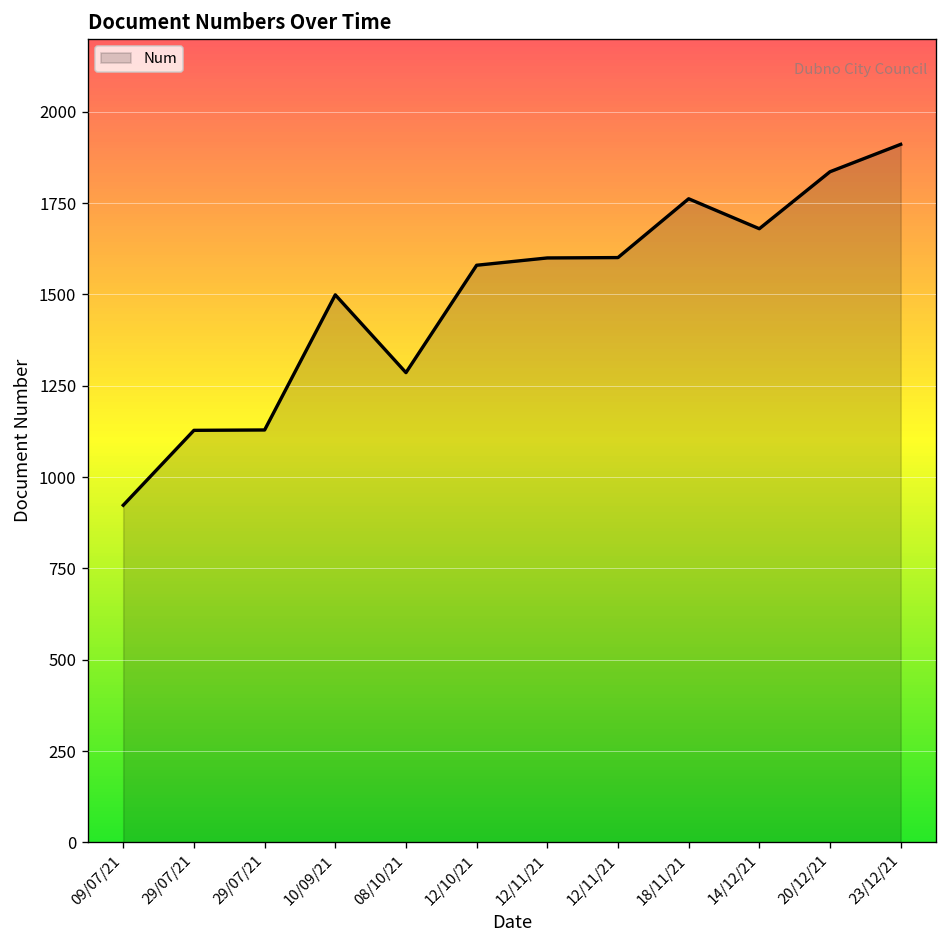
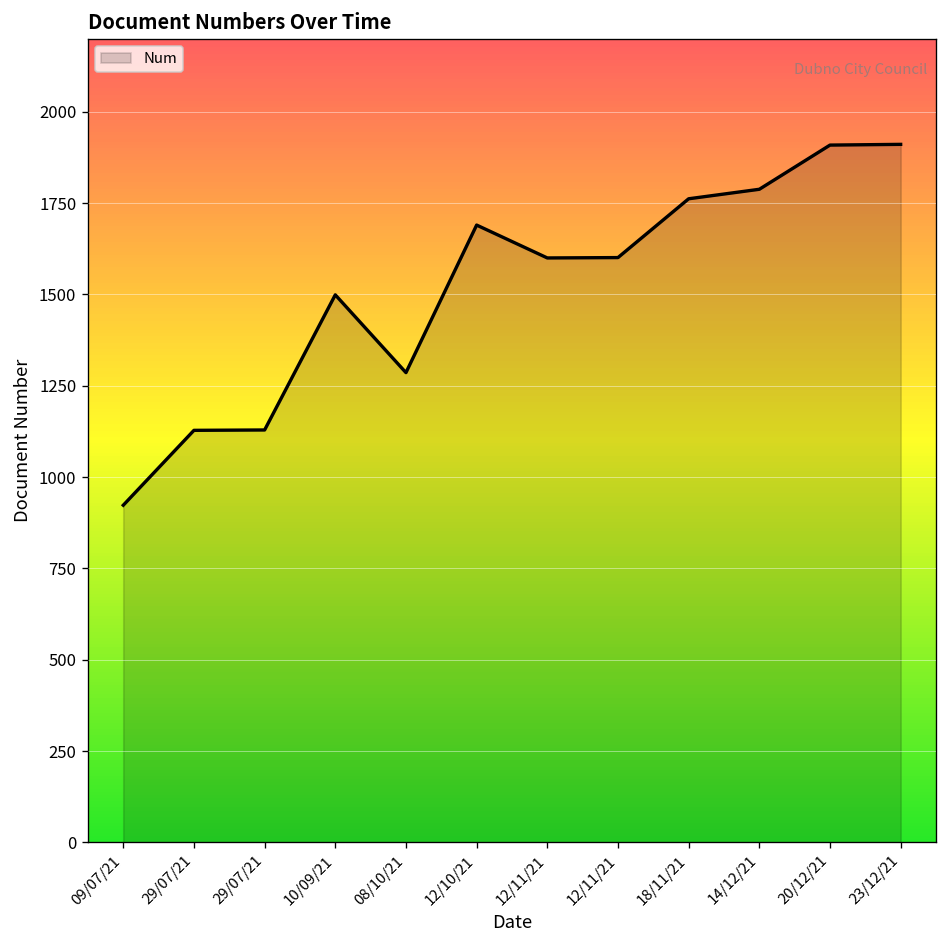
  {
    "09/07/21": 920,
    "10/09/21": 1500,
    "08/10/21": 1290,
-   "12/10/21": 1580,
+   "12/10/21": 1690,
    "18/11/21": 1760,
-   "14/12/21": 1680,
-   "20/12/21": 1840,
+   "14/12/21": 1790,
+   "20/12/21": 1910,
    "23/12/21": 1910
  }
